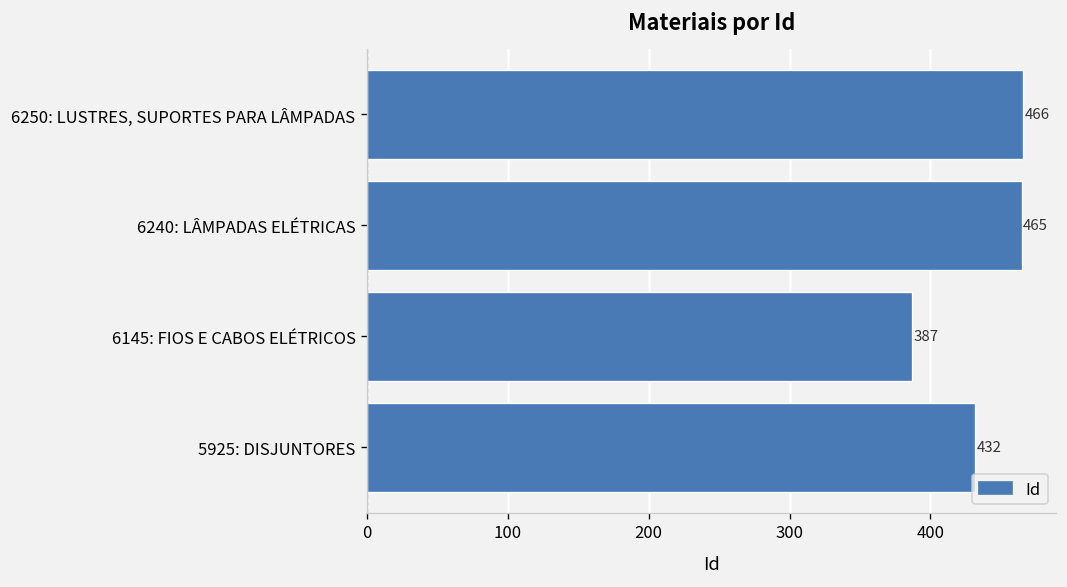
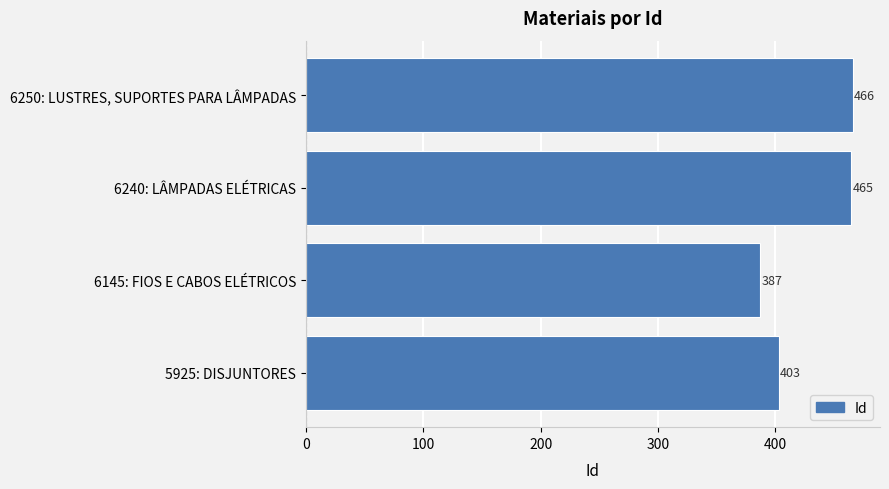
  {
    "6250: LUSTRES, SUPORTES PARA LÂMPADAS": 466,
    "6240: LÂMPADAS ELÉTRICAS": 465,
    "6145: FIOS E CABOS ELÉTRICOS": 387,
-   "5925: DISJUNTORES": 432
+   "5925: DISJUNTORES": 403
  }
